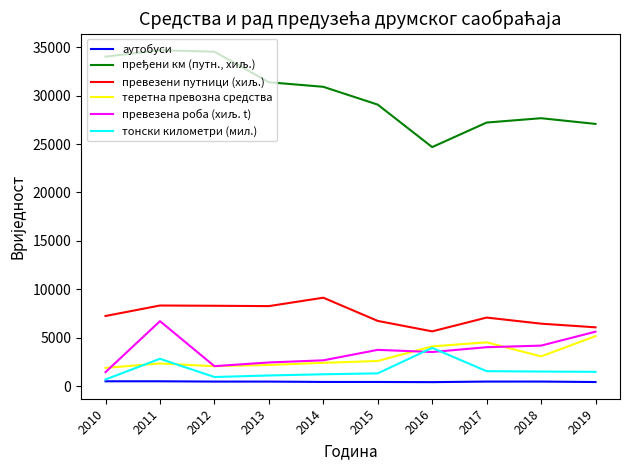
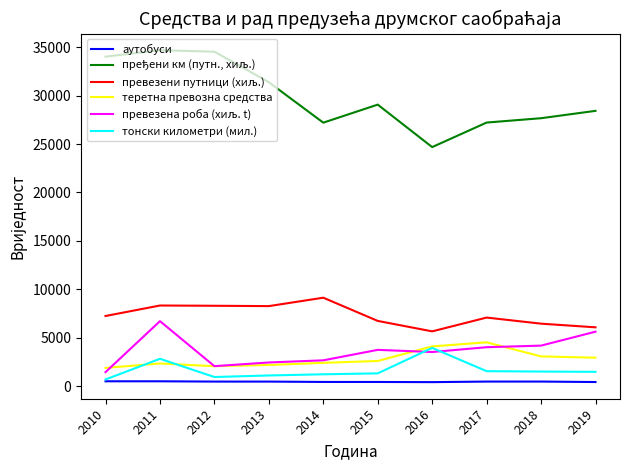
  {
    "аутобуси": {
      "2011": 1000,
      "2012": 0,
      "2013": 0,
      "2014": 0,
      "2015": 0,
      "2016": 0,
      "2017": 0,
      "2018": 0,
      "2019": 0
    },
    "пређени км (путн., хиљ.)": {
-     "2014": 31000,
+     "2014": 27000,
      "2015": 29000,
      "2016": 25000,
      "2017": 27000,
      "2018": 28000,
-     "2019": 27000
+     "2019": 28000
    },
    "превезени путници (хиљ.)": {
      "2010": 7000,
      "2011": 8000,
      "2012": 8000,
      "2013": 8000,
      "2014": 9000,
      "2015": 7000,
      "2016": 6000,
      "2017": 7000,
      "2018": 6000,
      "2019": 6000
    },
    "теретна превозна средства": {
      "2010": 2000,
      "2011": 2000,
      "2015": 3000,
      "2017": 5000,
      "2018": 3000,
-     "2019": 5000
+     "2019": 3000
    },
    "превезена роба (хиљ. t)": {
      "2010": 1000,
      "2011": 7000,
      "2015": 4000,
      "2016": 4000,
      "2017": 4000,
      "2018": 4000,
      "2019": 6000
    },
    "тонски километри (мил.)": {
      "2011": 3000,
      "2012": 1000,
      "2013": 1000,
      "2014": 1000,
      "2015": 1000,
      "2017": 2000,
      "2018": 2000,
      "2019": 1000
    }
  }
